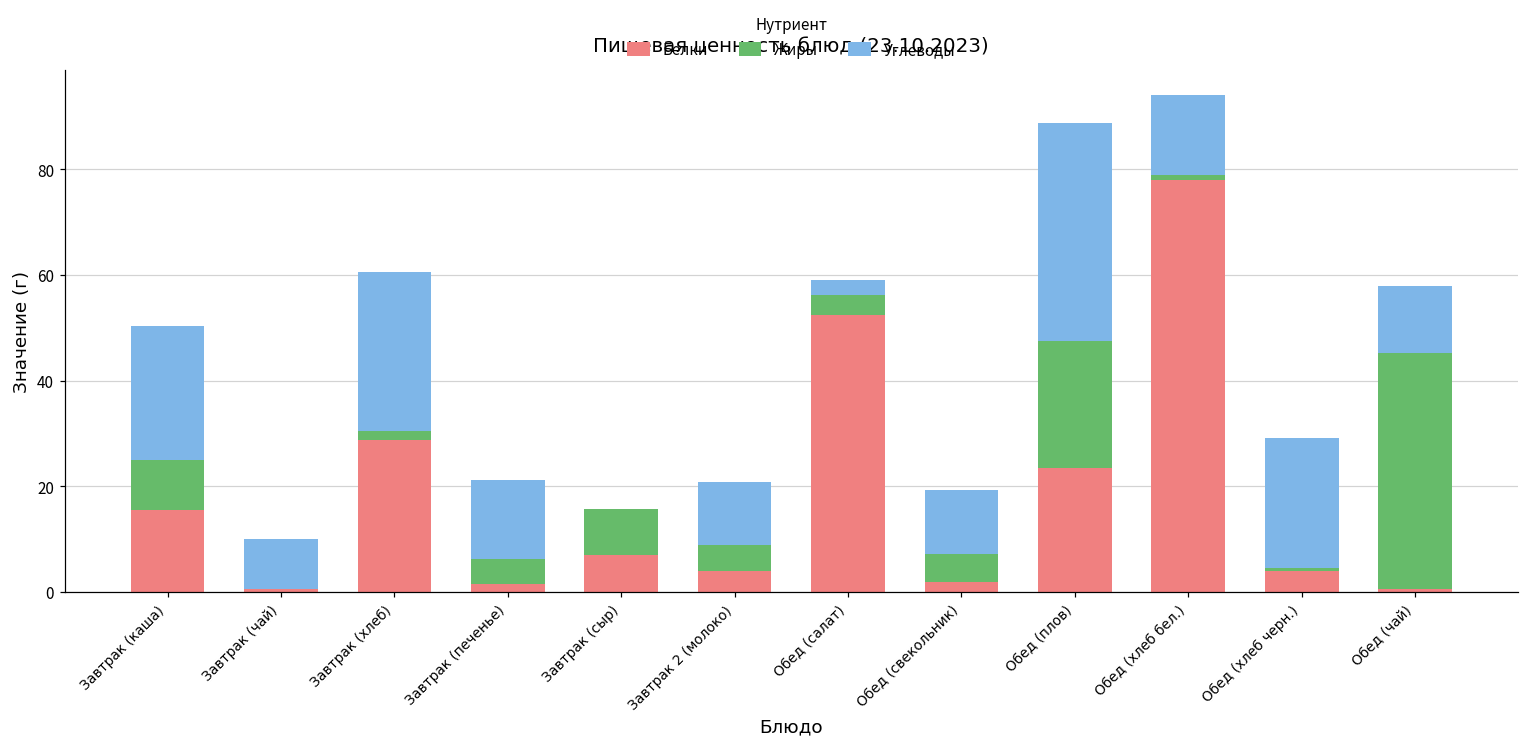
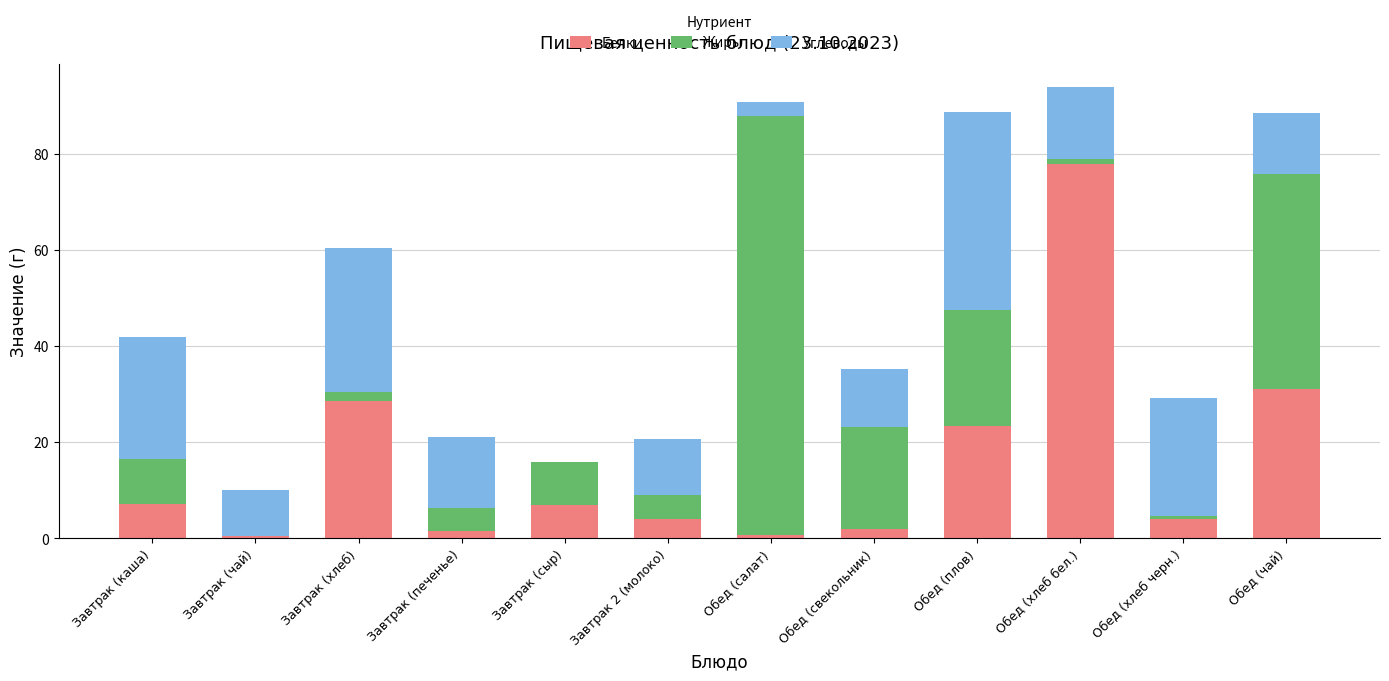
  {
    "Белки": {
-     "Завтрак (каша)": 16,
+     "Завтрак (каша)": 7,
      "Завтрак (чай)": 1,
      "Завтрак (хлеб)": 29,
      "Завтрак (печенье)": 2,
      "Завтрак (сыр)": 7,
      "Завтрак 2 (молоко)": 4,
-     "Обед (салат)": 52,
+     "Обед (салат)": 1,
      "Обед (свекольник)": 2,
      "Обед (плов)": 23,
      "Обед (хлеб бел.)": 78,
      "Обед (хлеб черн.)": 4,
-     "Обед (чай)": 1
+     "Обед (чай)": 31
    },
    "Жиры": {
      "Завтрак (каша)": 9,
      "Завтрак (чай)": 0,
      "Завтрак (хлеб)": 2,
      "Завтрак (печенье)": 5,
      "Завтрак (сыр)": 9,
      "Завтрак 2 (молоко)": 5,
-     "Обед (салат)": 4,
-     "Обед (свекольник)": 5,
+     "Обед (салат)": 87,
+     "Обед (свекольник)": 21,
      "Обед (плов)": 24,
      "Обед (хлеб бел.)": 1,
      "Обед (хлеб черн.)": 1,
      "Обед (чай)": 45
    },
    "Углеводы": {
      "Завтрак (каша)": 25,
      "Завтрак (чай)": 9,
      "Завтрак (хлеб)": 30,
      "Завтрак (печенье)": 15,
      "Завтрак (сыр)": 0,
      "Завтрак 2 (молоко)": 12,
      "Обед (салат)": 3,
      "Обед (свекольник)": 12,
      "Обед (плов)": 41,
      "Обед (хлеб бел.)": 15,
      "Обед (хлеб черн.)": 25,
      "Обед (чай)": 13
    }
  }
